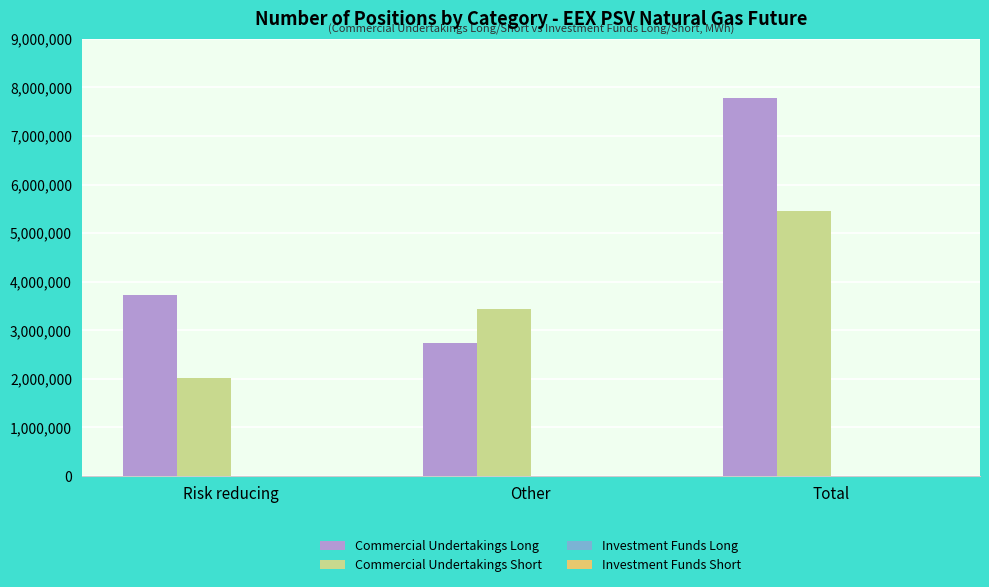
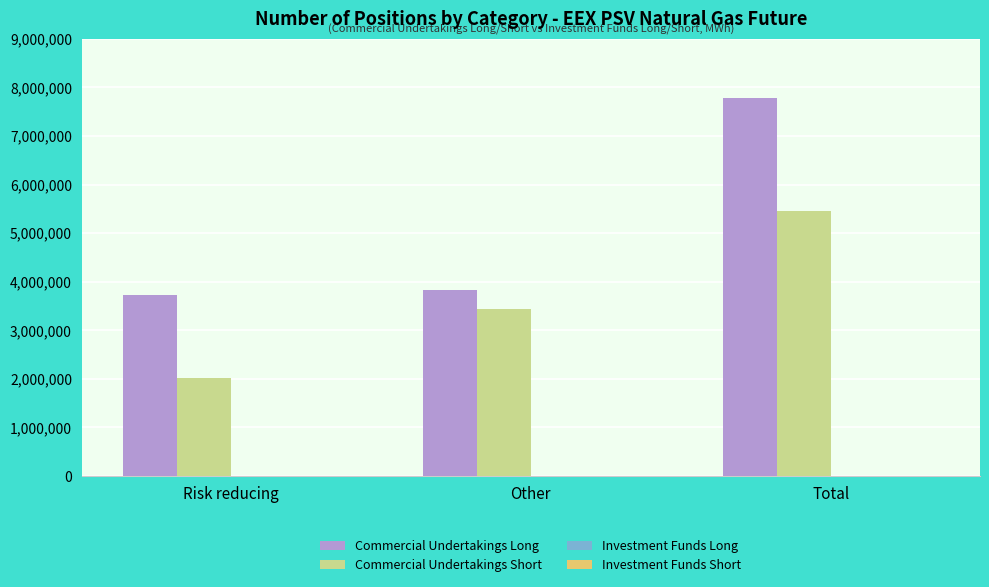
  {
    "Commercial Undertakings Long": {
      "Risk reducing": "3,700,000",
-     "Other": "2,700,000",
+     "Other": "3,800,000",
      "Total": "7,800,000"
    },
    "Investment Funds Long": {
      "Risk reducing": "0",
      "Other": "0",
      "Total": "0"
    }
  }
